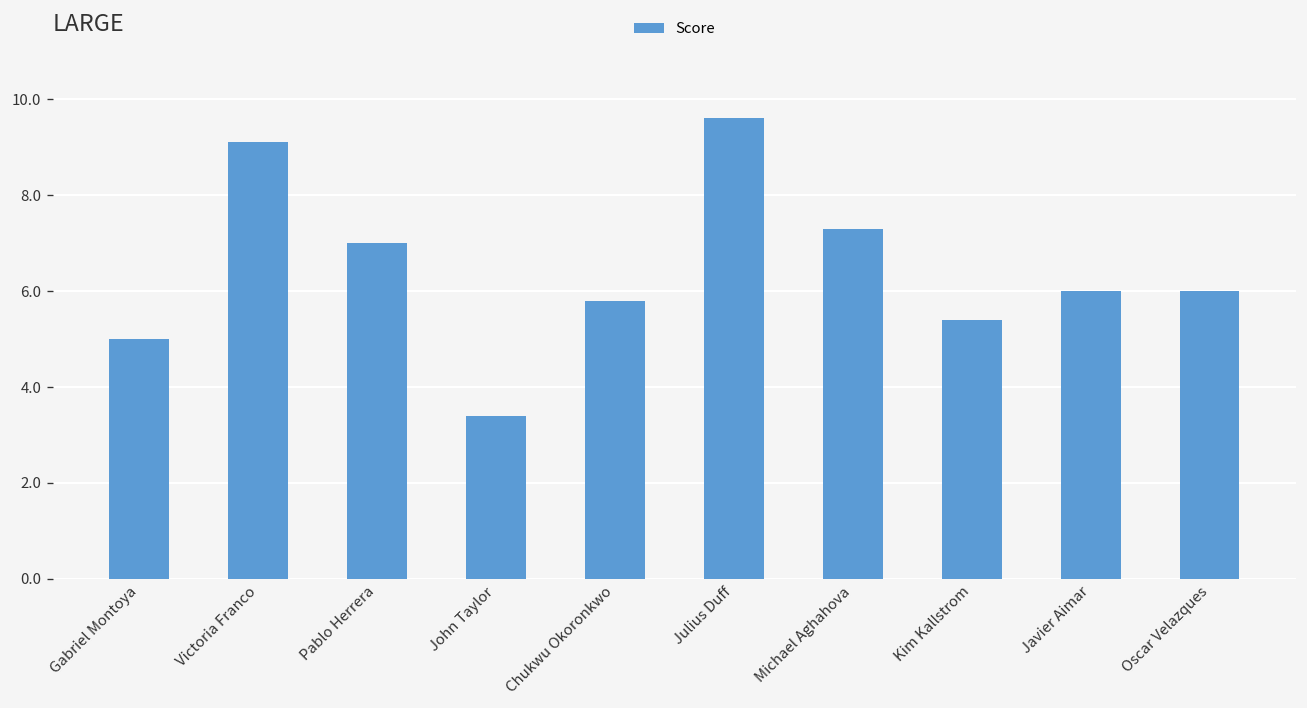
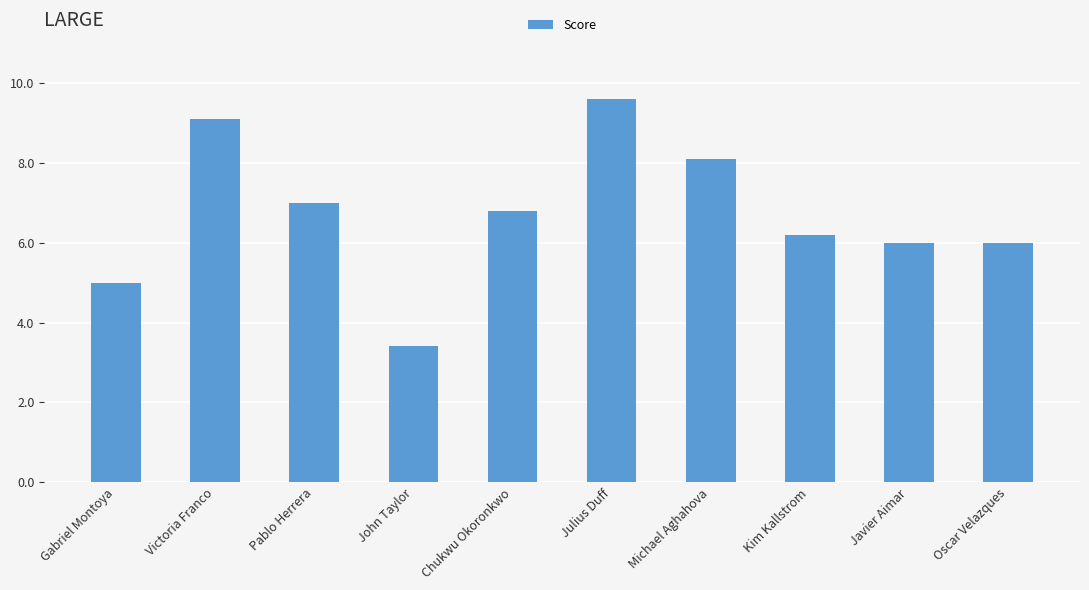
  {
    "Gabriel Montoya": 5.0,
    "Victoria Franco": 9.1,
    "Pablo Herrera": 7.0,
    "John Taylor": 3.4,
-   "Chukwu Okoronkwo": 5.8,
+   "Chukwu Okoronkwo": 6.8,
    "Julius Duff": 9.6,
-   "Michael Aghahova": 7.3,
-   "Kim Kallstrom": 5.4,
+   "Michael Aghahova": 8.1,
+   "Kim Kallstrom": 6.2,
    "Javier Aimar": 6.0,
    "Oscar Velazques": 6.0
  }
